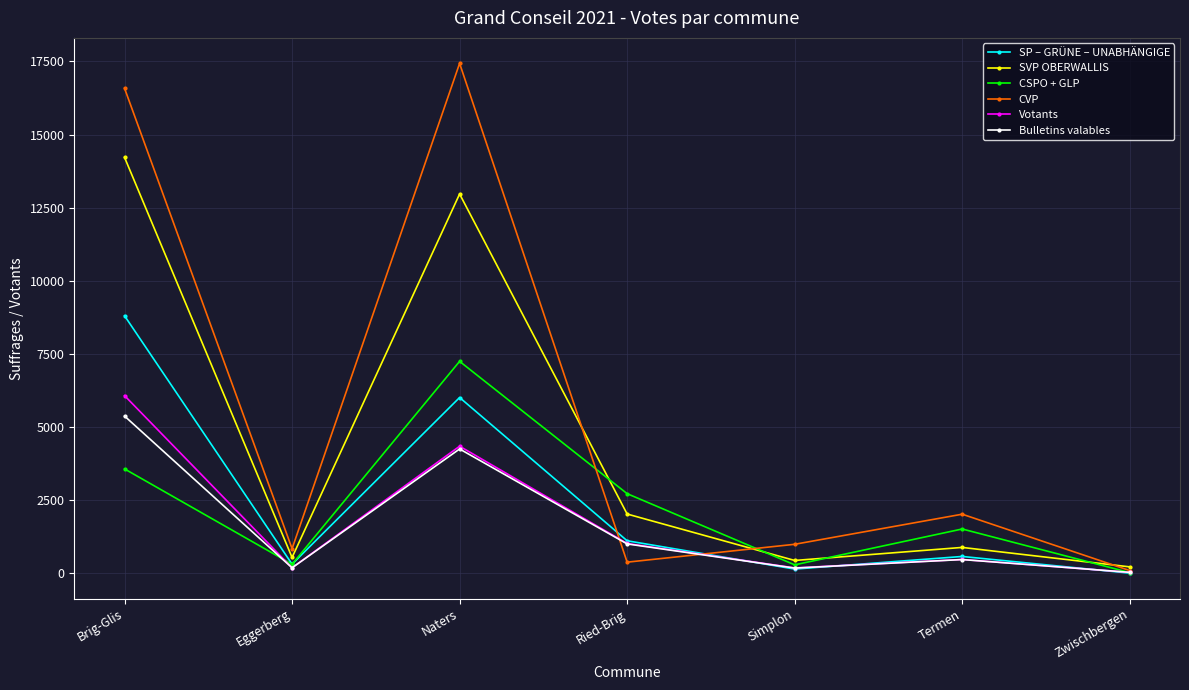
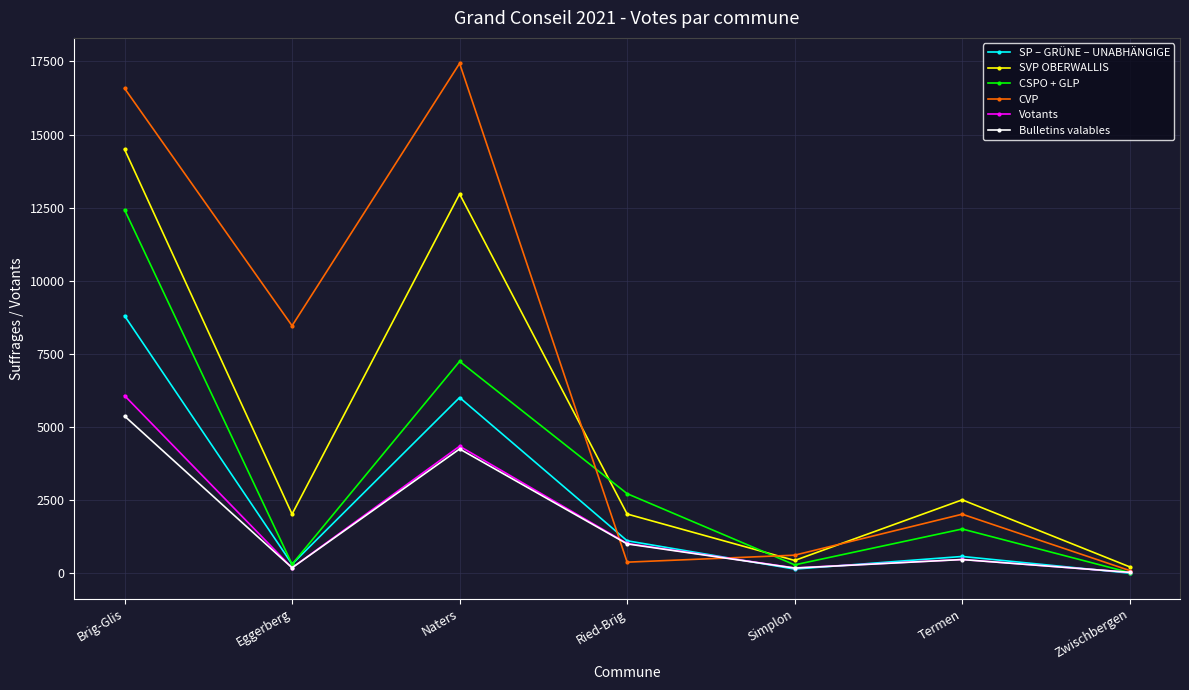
  {
    "SP – GRÜNE – UNABHÄNGIGE": {
      "Brig-Glis": 8800,
      "Naters": 6000,
      "Ried-Brig": 1100,
      "Termen": 600
    },
    "SVP OBERWALLIS": {
-     "Brig-Glis": 14200,
-     "Eggerberg": 500,
+     "Brig-Glis": 14500,
+     "Eggerberg": 2000,
      "Naters": 13000,
      "Ried-Brig": 2000,
      "Simplon": 400,
-     "Termen": 900,
+     "Termen": 2500,
      "Zwischbergen": 200
    },
    "CSPO + GLP": {
-     "Brig-Glis": 3600,
+     "Brig-Glis": 12400,
      "Naters": 7200,
      "Ried-Brig": 2700,
      "Simplon": 300,
      "Termen": 1500
    },
    "CVP": {
      "Brig-Glis": 16600,
-     "Eggerberg": 800,
+     "Eggerberg": 8500,
      "Naters": 17400,
      "Ried-Brig": 400,
-     "Simplon": 1000,
+     "Simplon": 600,
      "Termen": 2000
    },
    "Votants": {
      "Brig-Glis": 6100,
      "Naters": 4300
    },
    "Bulletins valables": {
      "Brig-Glis": 5400,
      "Naters": 4300
    }
  }
